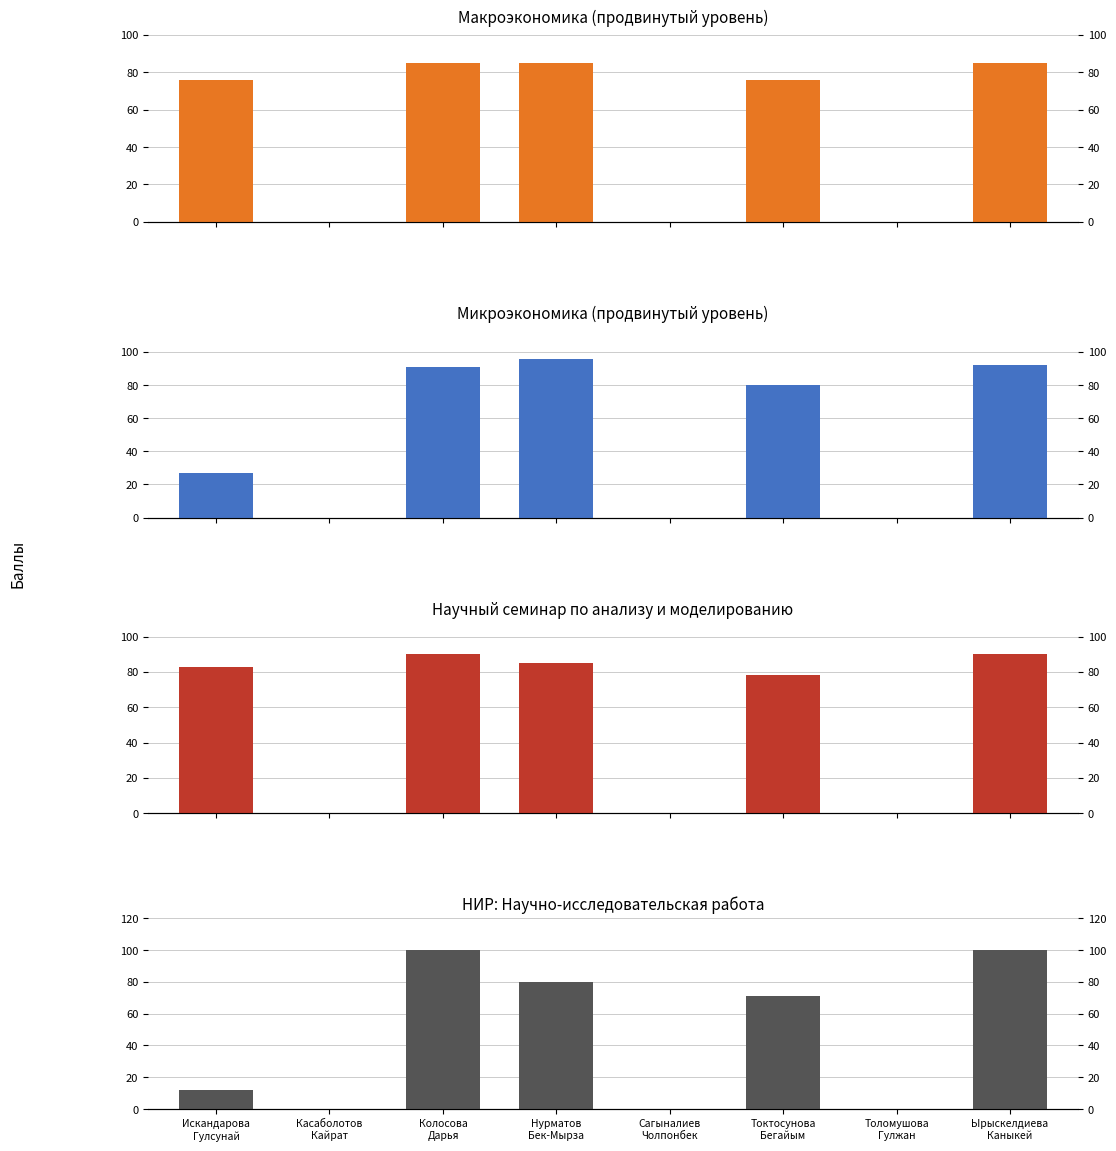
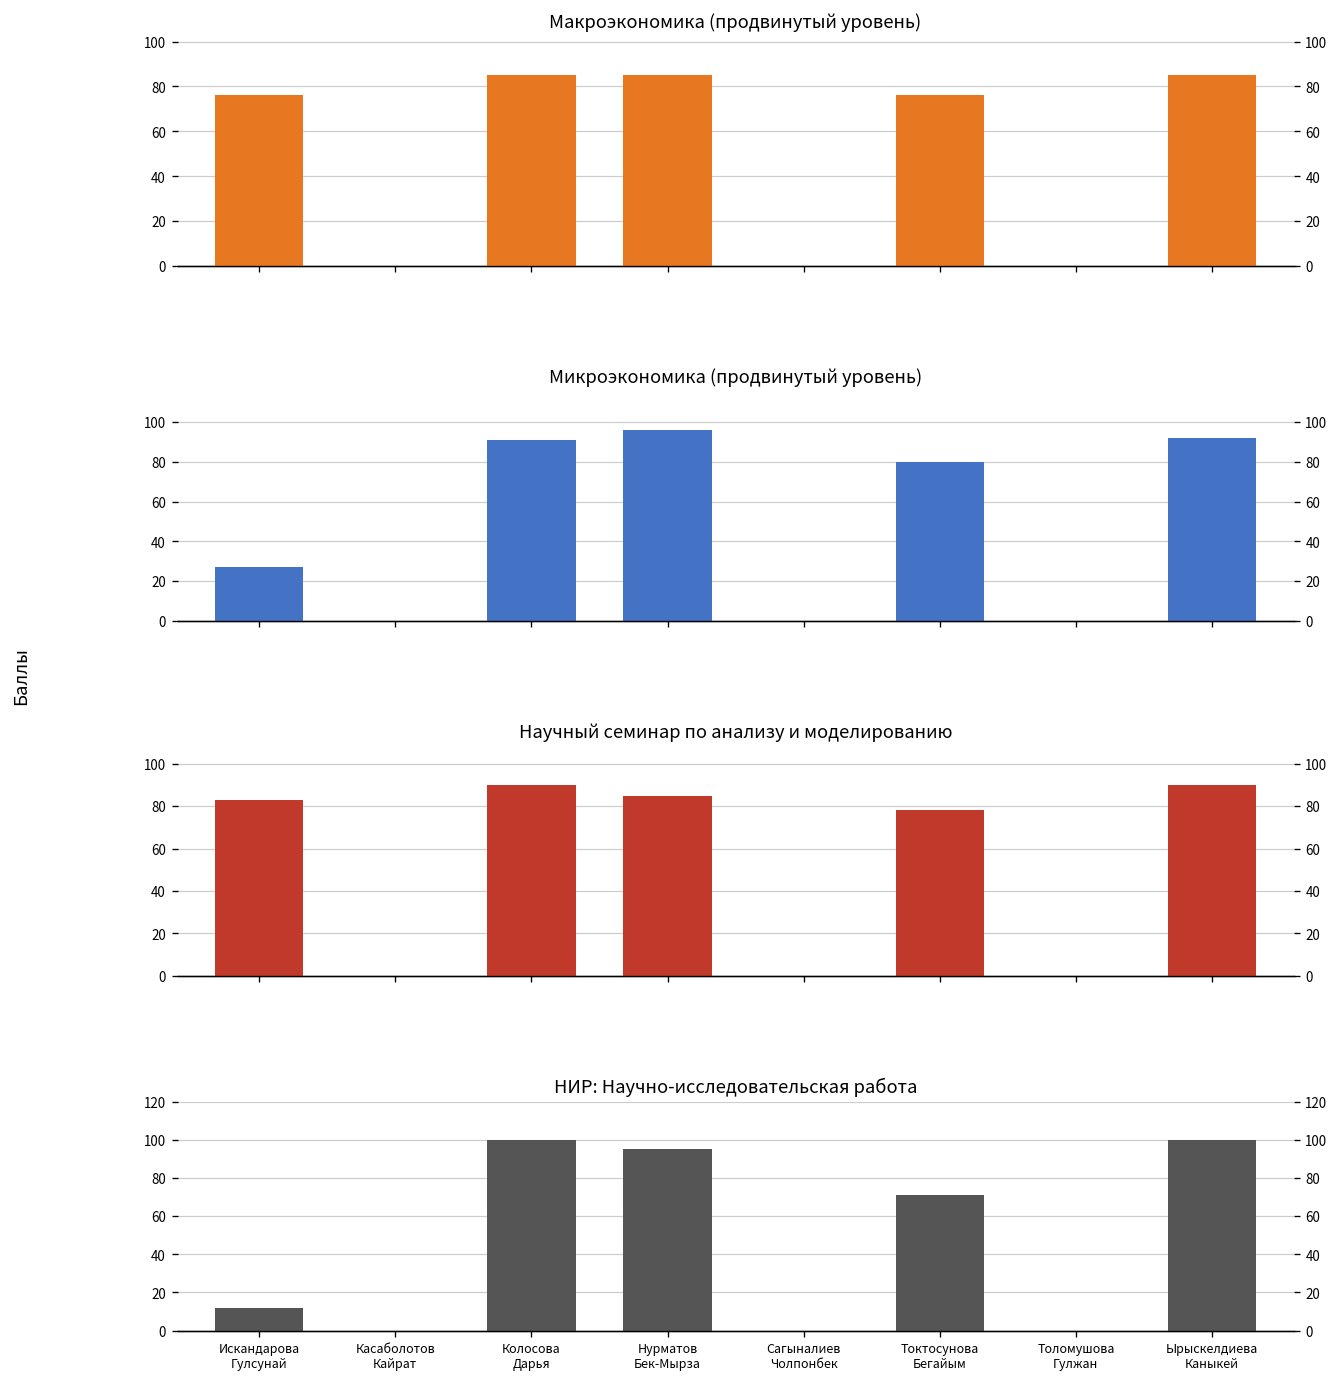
  {
    "НИР: Научно-исследовательская работа": {
      "Искандарова Гулсунай": 12,
      "Касаболотов Кайрат": 0,
      "Колосова Дарья": 100,
-     "Нурматов Бек-Мырза": 80,
+     "Нурматов Бек-Мырза": 95,
      "Сагыналиев Чолпонбек": 0,
      "Токтосунова Бегайым": 71,
      "Толомушова Гулжан": 0,
      "Ырыскелдиева Каныкей": 100
    }
  }
